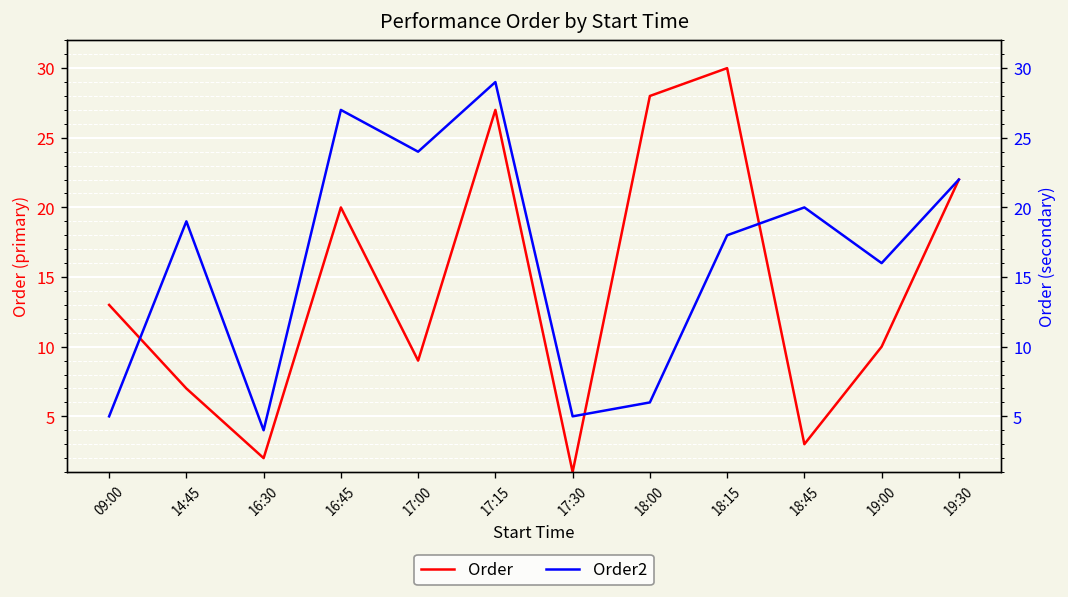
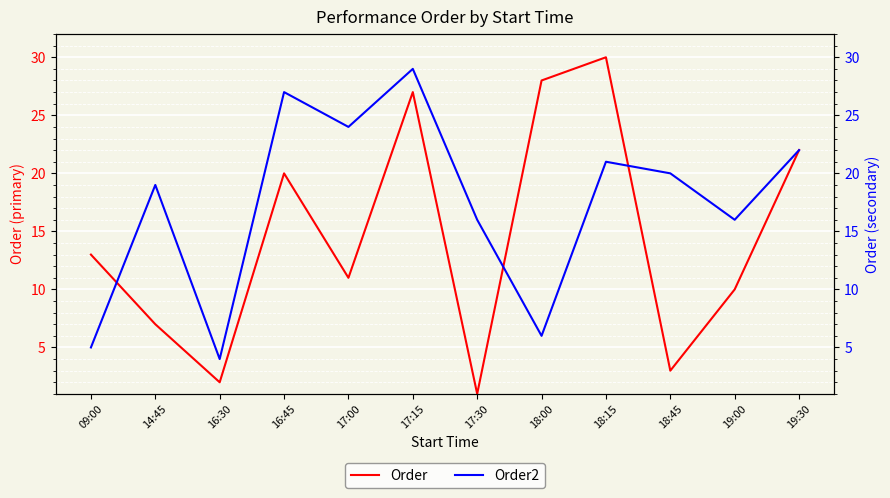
  {
    "Order": {
      "09:00": 13,
      "14:45": 7,
      "16:30": 2,
      "16:45": 20,
-     "17:00": 9,
+     "17:00": 11,
      "17:15": 27,
      "17:30": 1,
      "18:00": 28,
      "18:15": 30,
      "18:45": 3,
      "19:00": 10,
      "19:30": 22
    },
    "Order2": {
      "09:00": 5,
      "14:45": 19,
      "16:30": 4,
      "16:45": 27,
      "17:00": 24,
      "17:15": 29,
-     "17:30": 5,
+     "17:30": 16,
      "18:00": 6,
-     "18:15": 18,
+     "18:15": 21,
      "18:45": 20,
      "19:00": 16,
      "19:30": 22
    }
  }
